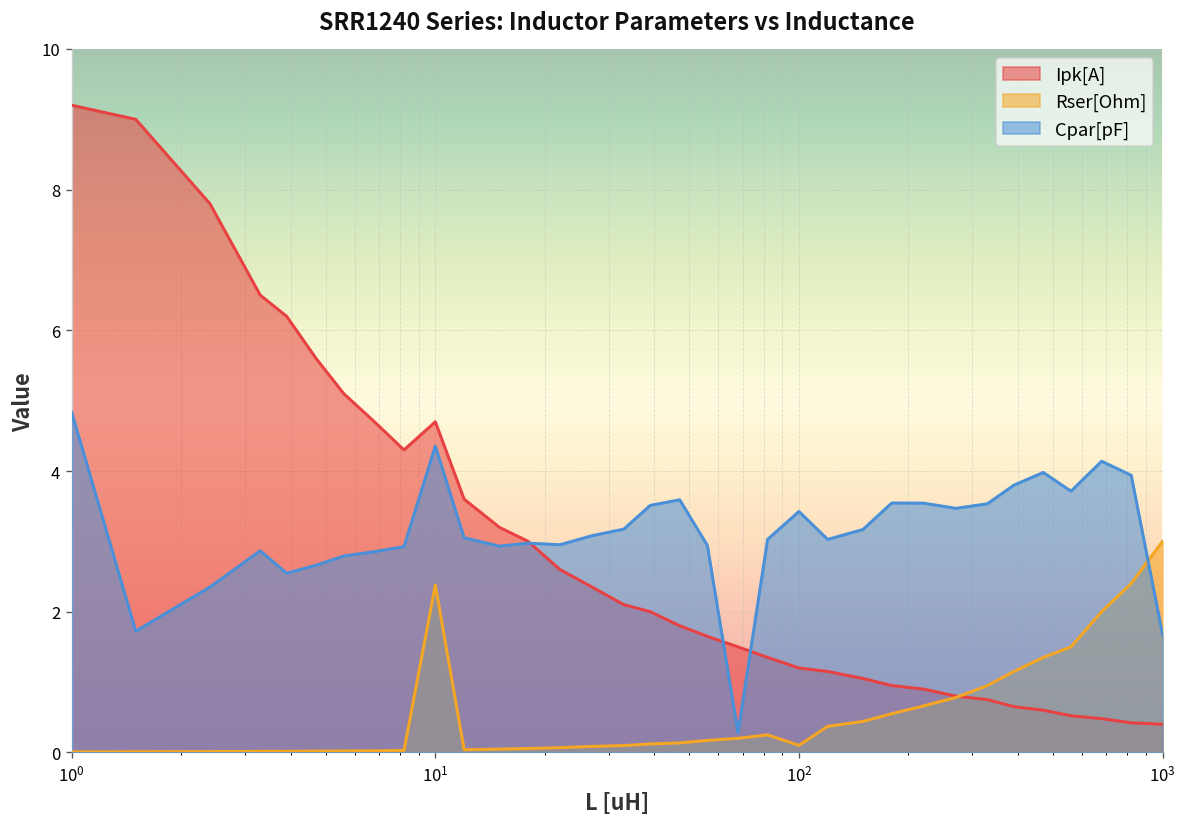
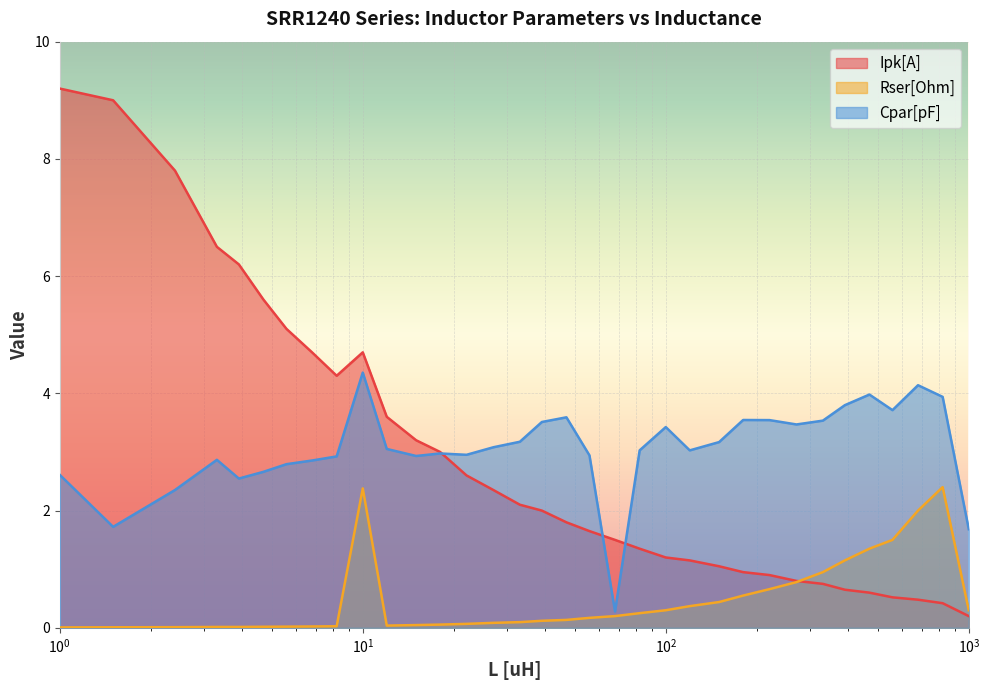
  {
    "Ipk[A]": {
      "10^0": 9.2,
      "10^1": 4.7,
      "10^2": 1.2,
-     "10^3": 0.4
+     "10^3": 0.2
    },
    "Rser[Ohm]": {
      "10^0": 0.0,
      "10^1": 2.4,
-     "10^2": 0.1,
-     "10^3": 3.0
+     "10^2": 0.3,
+     "10^3": 0.3
    },
    "Cpar[pF]": {
-     "10^0": 4.8,
+     "10^0": 2.6,
      "10^1": 4.4,
      "10^2": 3.4,
      "10^3": 1.7
    }
  }
